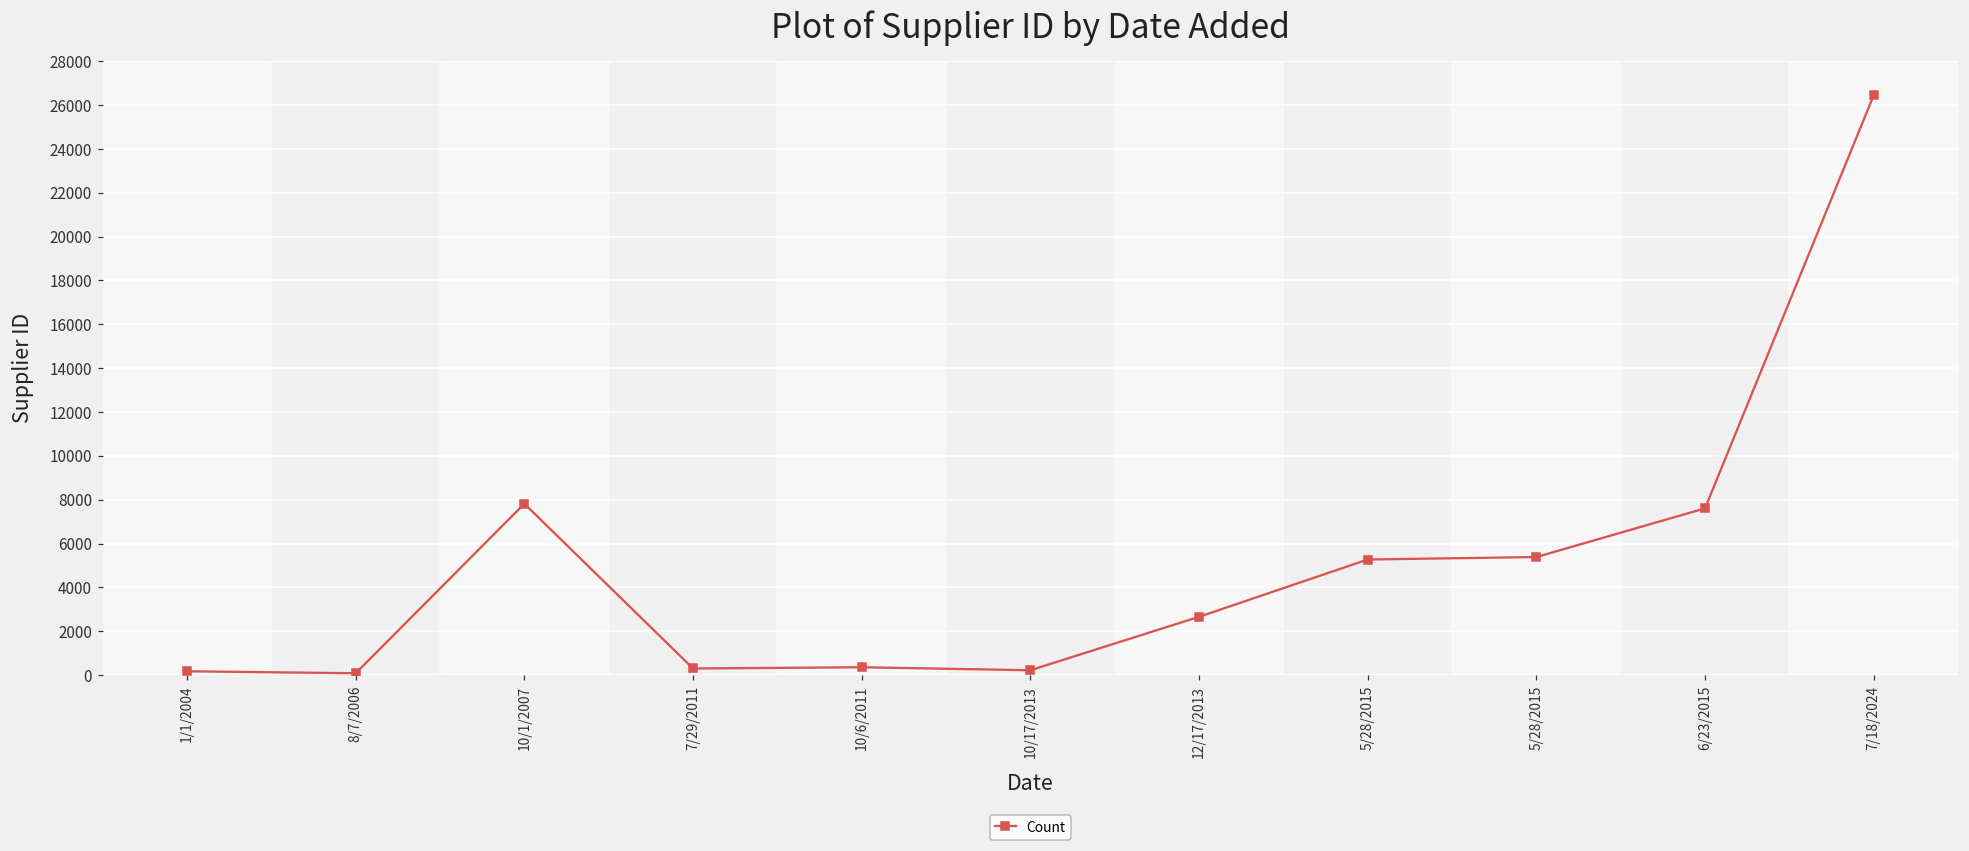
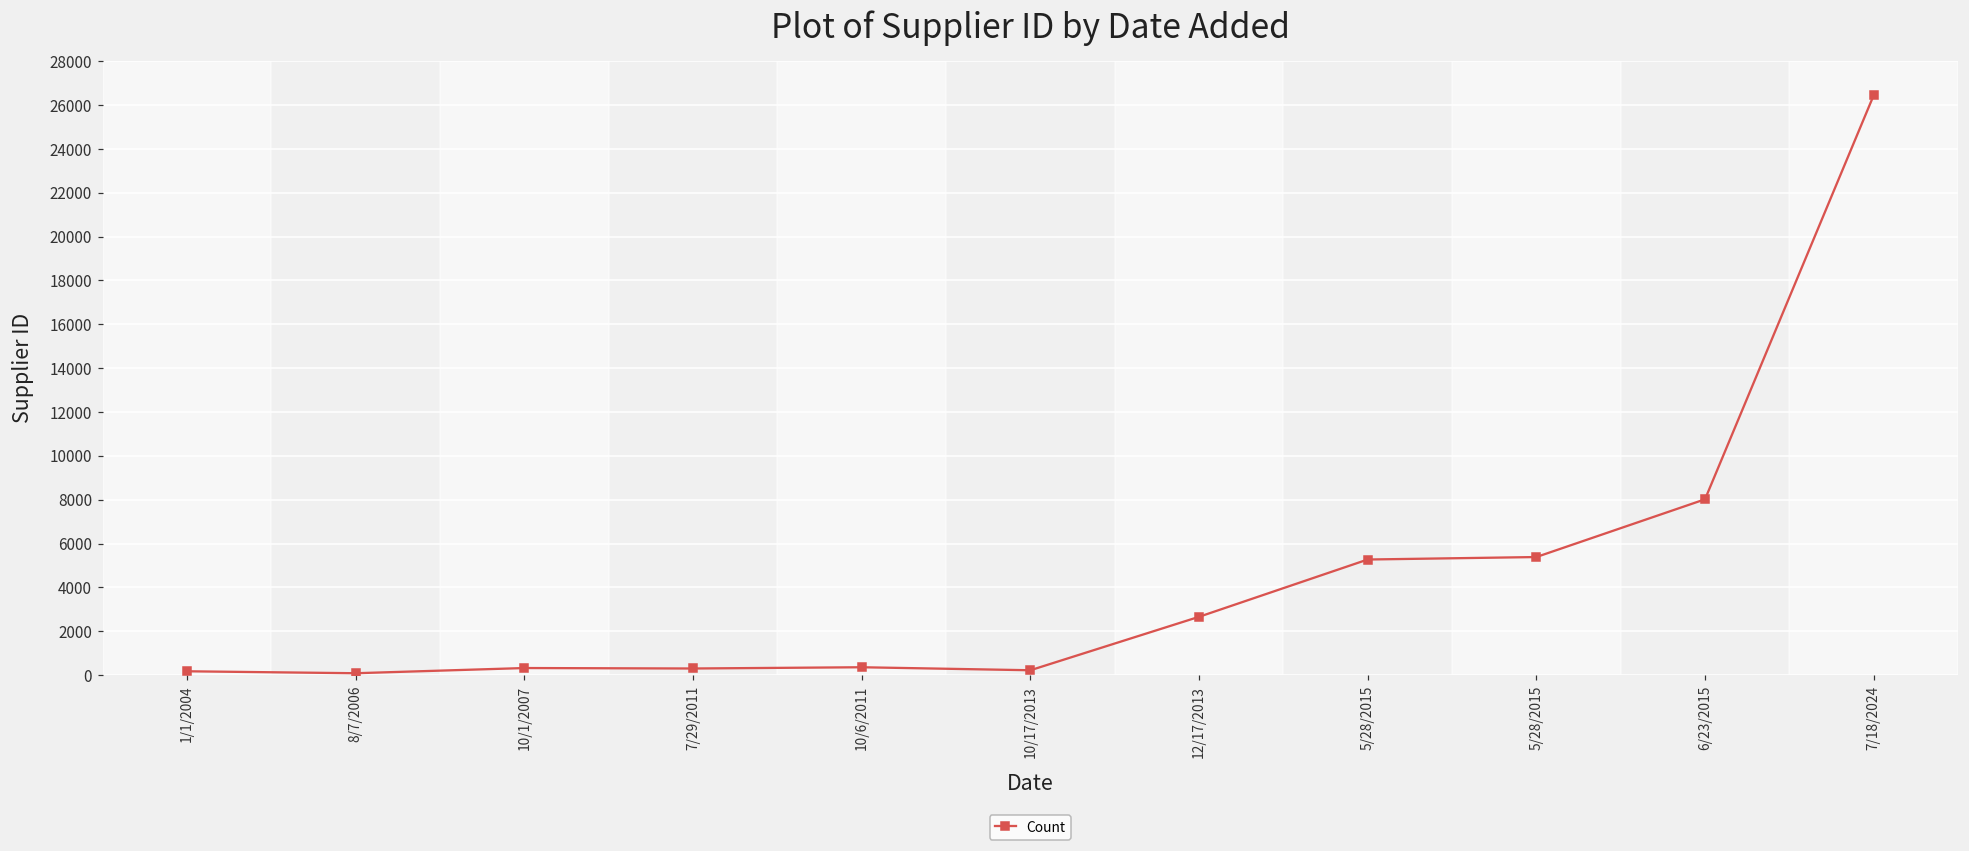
  {
    "1/1/2004": 200,
    "8/7/2006": 100,
-   "10/1/2007": 7800,
+   "10/1/2007": 300,
    "7/29/2011": 300,
    "10/6/2011": 400,
    "10/17/2013": 200,
    "12/17/2013": 2700,
-   "6/23/2015": 7600,
+   "6/23/2015": 8000,
    "7/18/2024": 26400
  }
